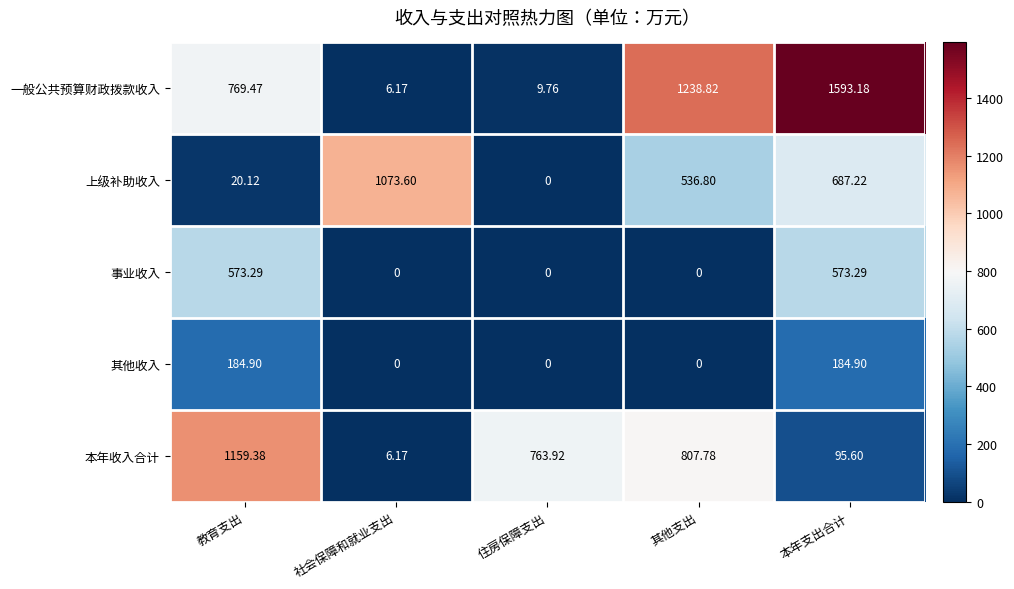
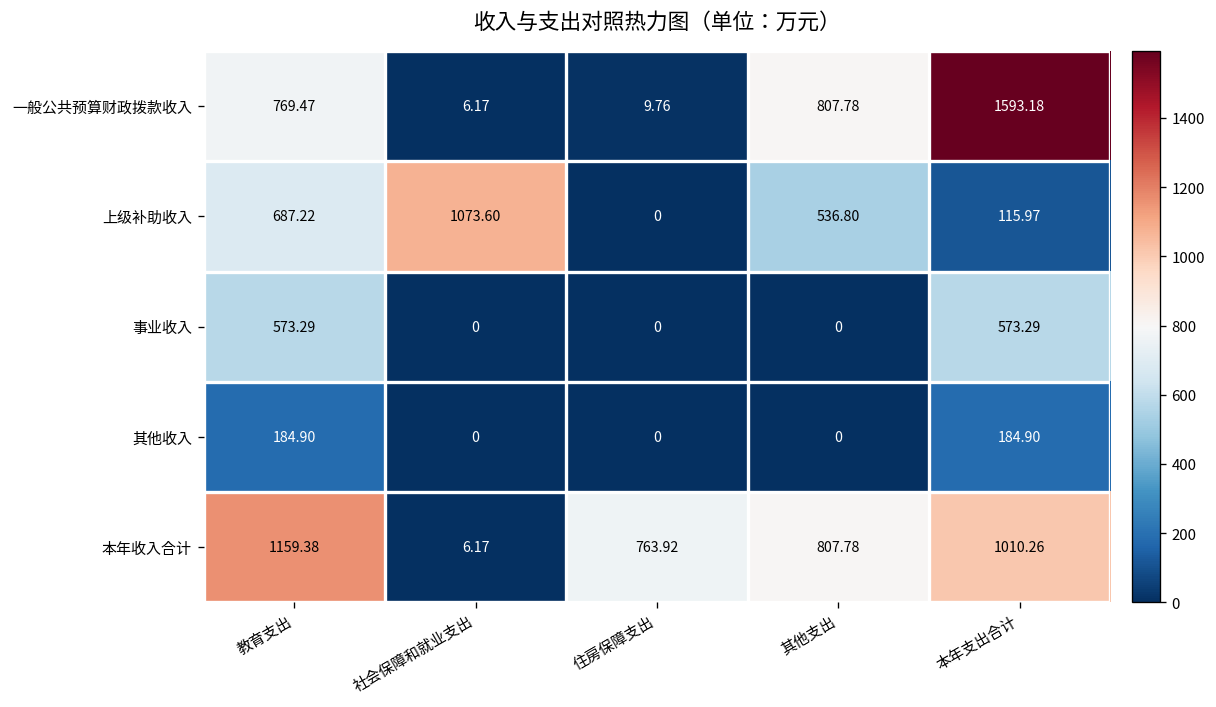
  {
    "一般公共预算财政拨款收入": {
      "教育支出": 769.47,
      "社会保障和就业支出": 6.17,
      "住房保障支出": 9.76,
-     "其他支出": 1238.82,
+     "其他支出": 807.78,
      "本年支出合计": 1593.18
    },
    "上级补助收入": {
-     "教育支出": 20.12,
+     "教育支出": 687.22,
      "社会保障和就业支出": 1073.60,
      "住房保障支出": 0,
      "其他支出": 536.80,
-     "本年支出合计": 687.22
+     "本年支出合计": 115.97
    },
    "事业收入": {
      "教育支出": 573.29,
      "社会保障和就业支出": 0,
      "住房保障支出": 0,
      "其他支出": 0,
      "本年支出合计": 573.29
    },
    "其他收入": {
      "教育支出": 184.90,
      "社会保障和就业支出": 0,
      "住房保障支出": 0,
      "其他支出": 0,
      "本年支出合计": 184.90
    },
    "本年收入合计": {
      "教育支出": 1159.38,
      "社会保障和就业支出": 6.17,
      "住房保障支出": 763.92,
      "其他支出": 807.78,
-     "本年支出合计": 95.60
+     "本年支出合计": 1010.26
    }
  }
